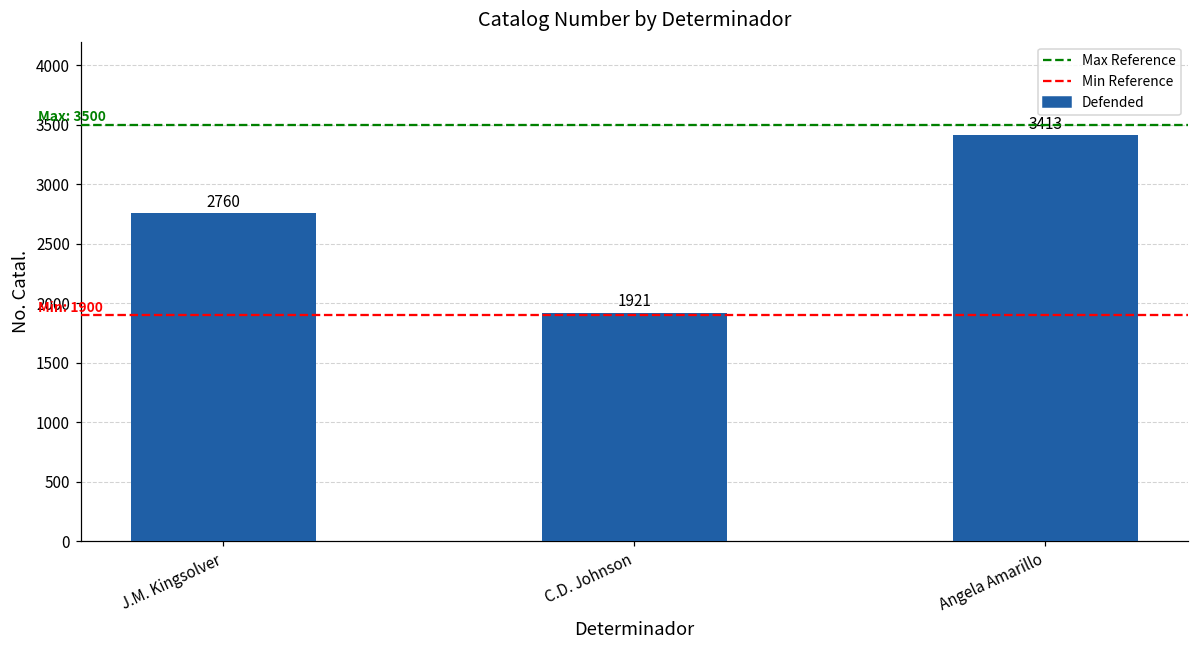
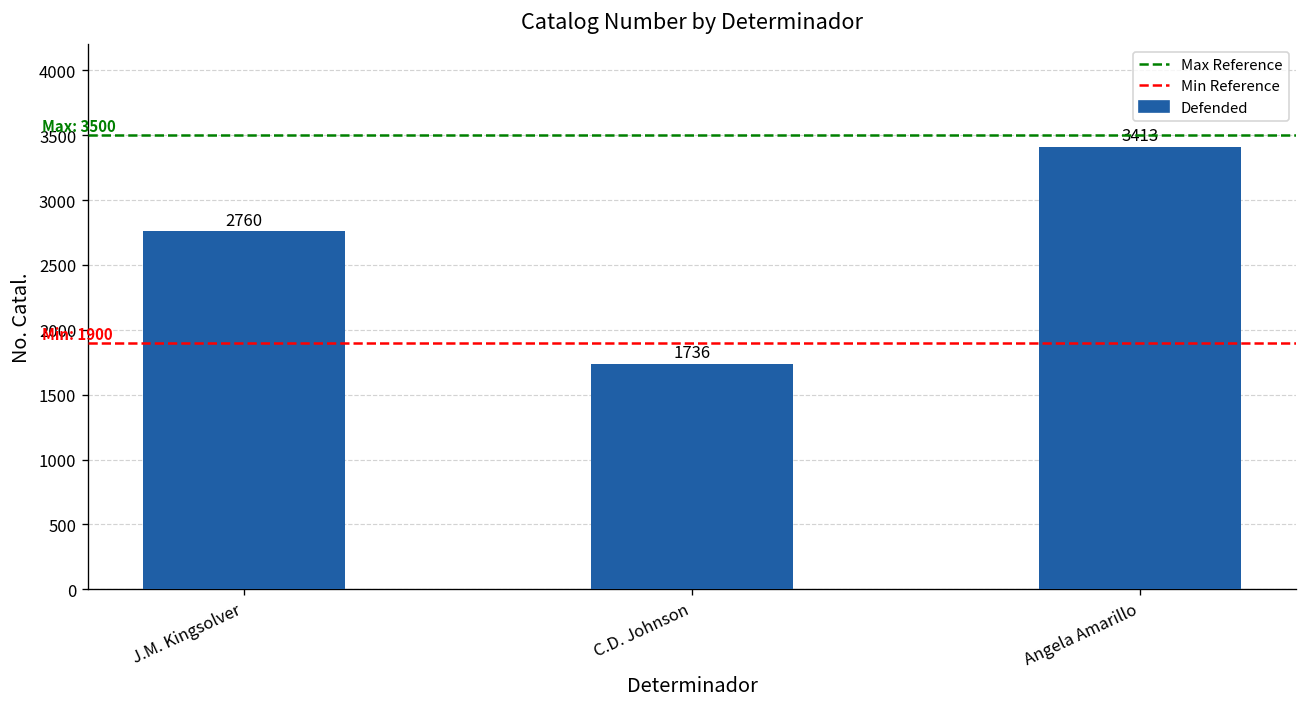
  {
    "J.M. Kingsolver": 2760,
-   "C.D. Johnson": 1921,
+   "C.D. Johnson": 1736,
    "Angela Amarillo": 3413
  }
